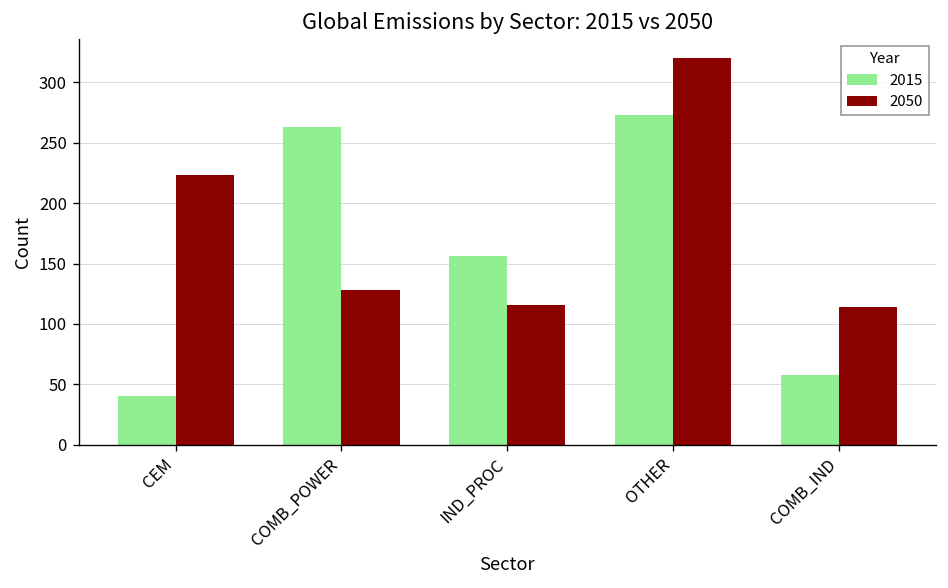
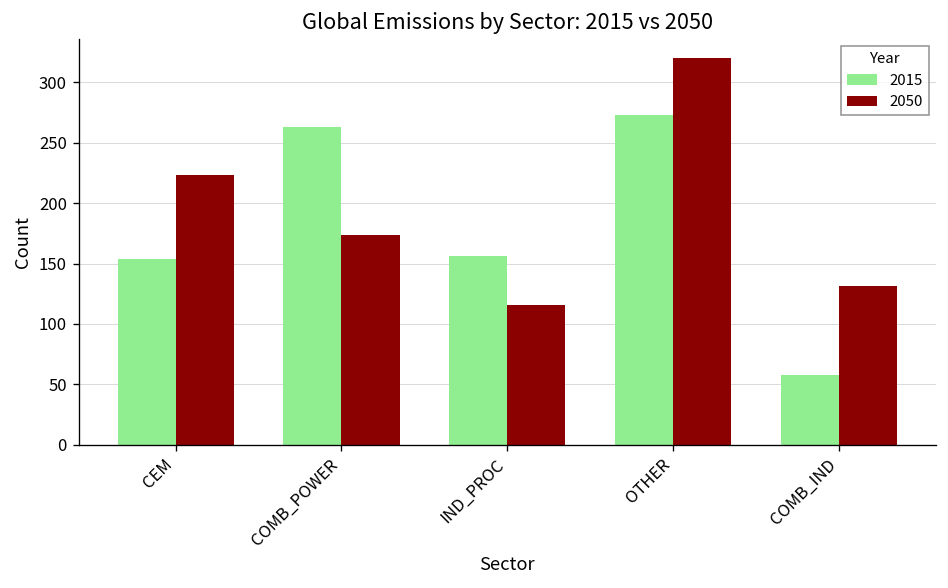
  {
    "2015": {
-     "CEM": 40,
+     "CEM": 154,
      "COMB_POWER": 264,
      "IND_PROC": 156,
      "OTHER": 273,
      "COMB_IND": 58
    },
    "2050": {
      "CEM": 224,
-     "COMB_POWER": 128,
+     "COMB_POWER": 174,
      "IND_PROC": 115,
      "OTHER": 320,
-     "COMB_IND": 114
+     "COMB_IND": 132
    }
  }
